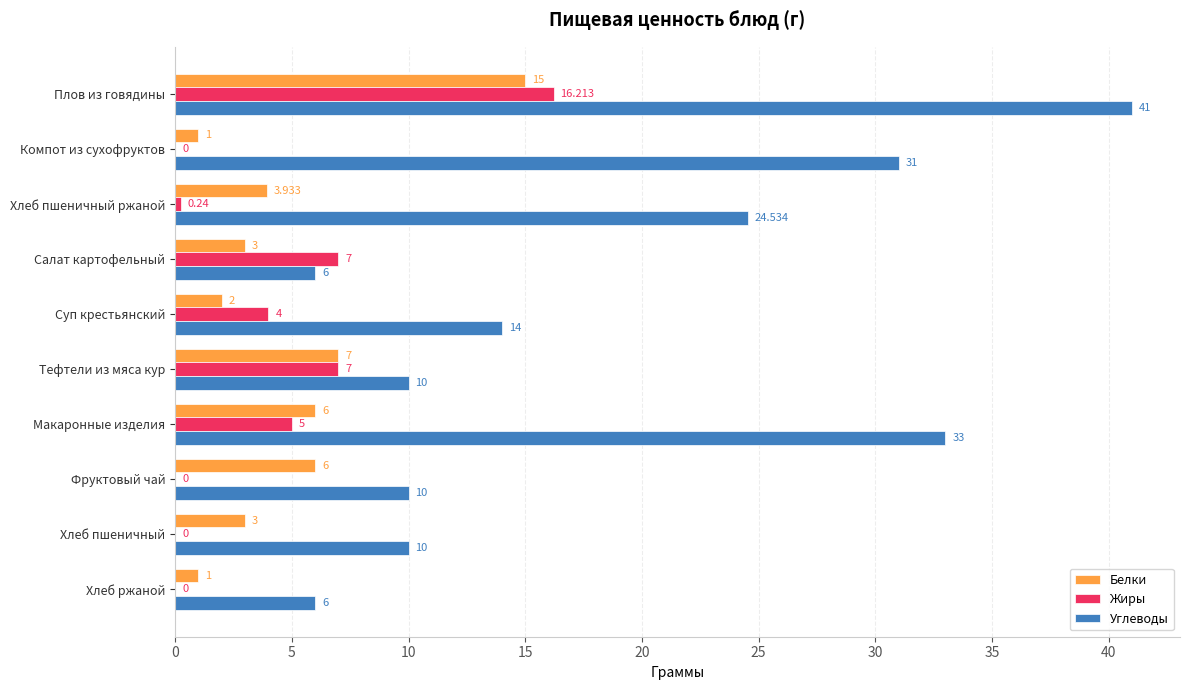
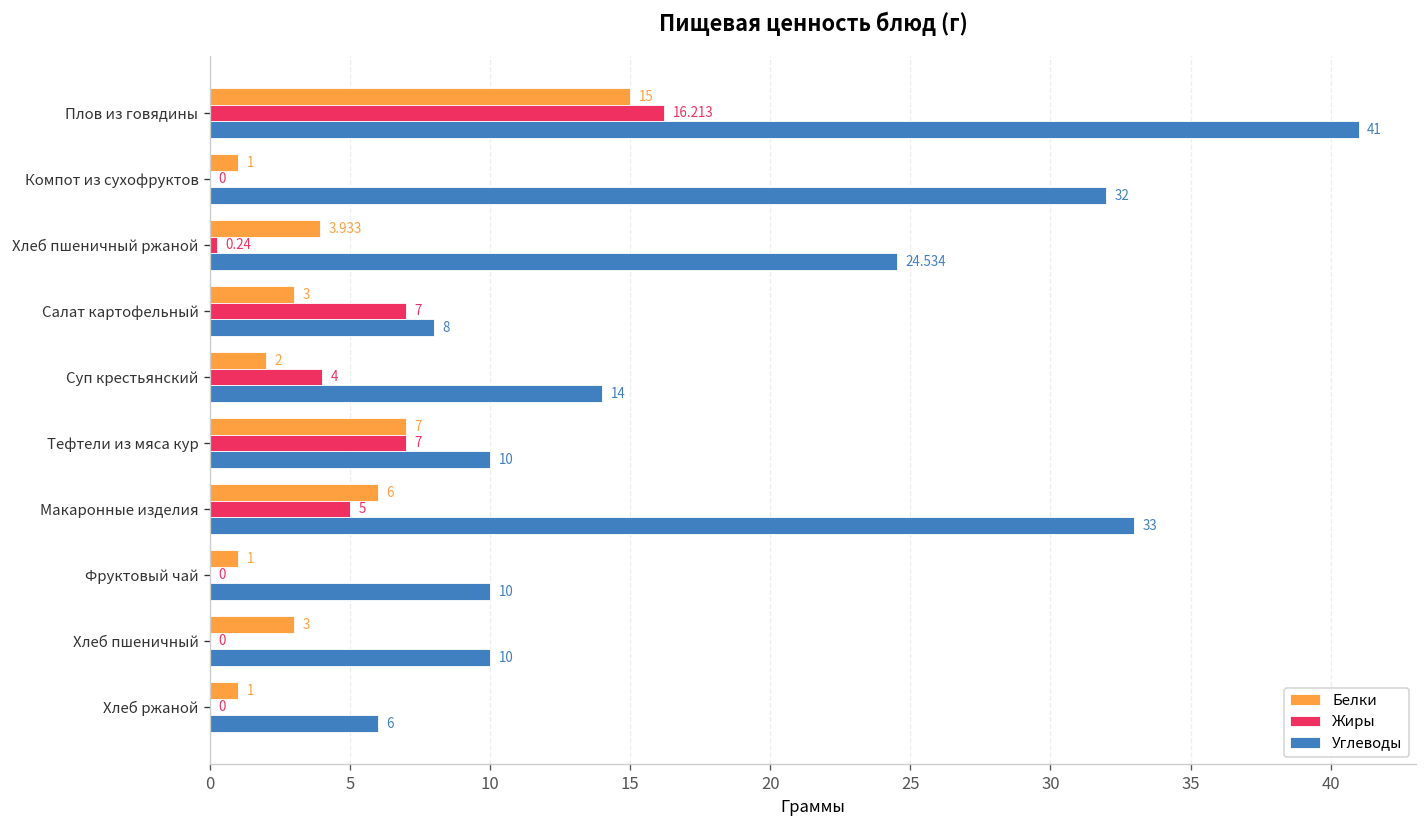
  {
    "Белки": {
      "Плов из говядины": 15,
      "Компот из сухофруктов": 1,
      "Хлеб пшеничный ржаной": 3.933,
      "Салат картофельный": 3,
      "Суп крестьянский": 2,
      "Тефтели из мяса кур": 7,
      "Макаронные изделия": 6,
-     "Фруктовый чай": 6,
+     "Фруктовый чай": 1,
      "Хлеб пшеничный": 3,
      "Хлеб ржаной": 1
    },
    "Жиры": {
      "Плов из говядины": 16.213,
      "Компот из сухофруктов": 0,
      "Хлеб пшеничный ржаной": 0.24,
      "Салат картофельный": 7,
      "Суп крестьянский": 4,
      "Тефтели из мяса кур": 7,
      "Макаронные изделия": 5,
      "Фруктовый чай": 0,
      "Хлеб пшеничный": 0,
      "Хлеб ржаной": 0
    },
    "Углеводы": {
      "Плов из говядины": 41,
-     "Компот из сухофруктов": 31,
+     "Компот из сухофруктов": 32,
      "Хлеб пшеничный ржаной": 24.534,
-     "Салат картофельный": 6,
+     "Салат картофельный": 8,
      "Суп крестьянский": 14,
      "Тефтели из мяса кур": 10,
      "Макаронные изделия": 33,
      "Фруктовый чай": 10,
      "Хлеб пшеничный": 10,
      "Хлеб ржаной": 6
    }
  }
